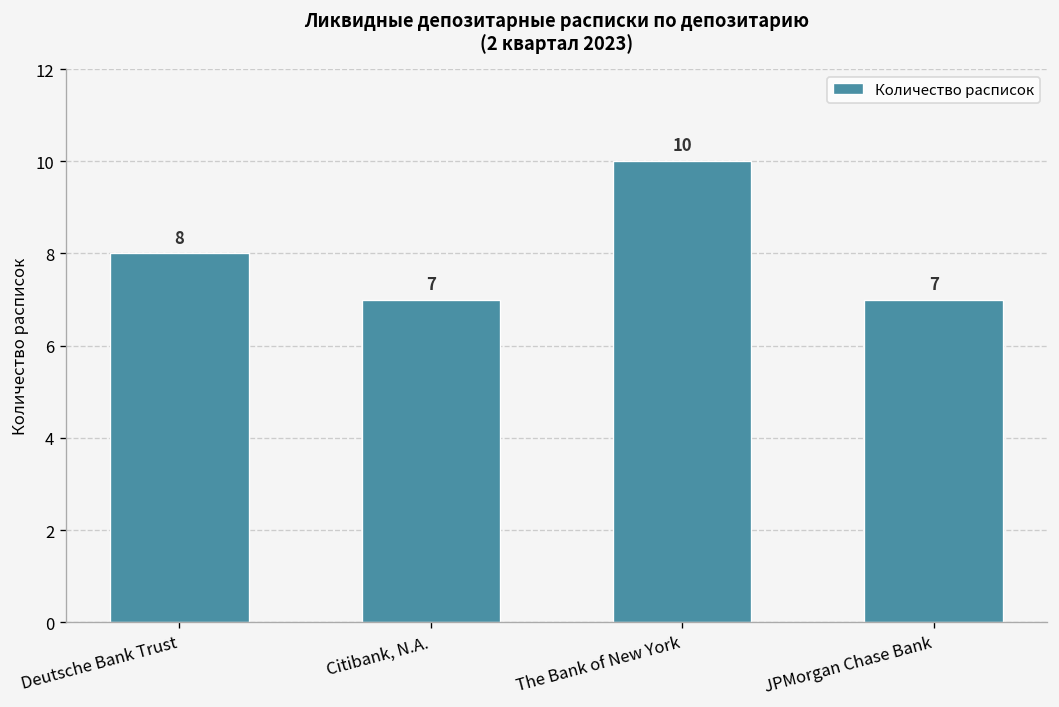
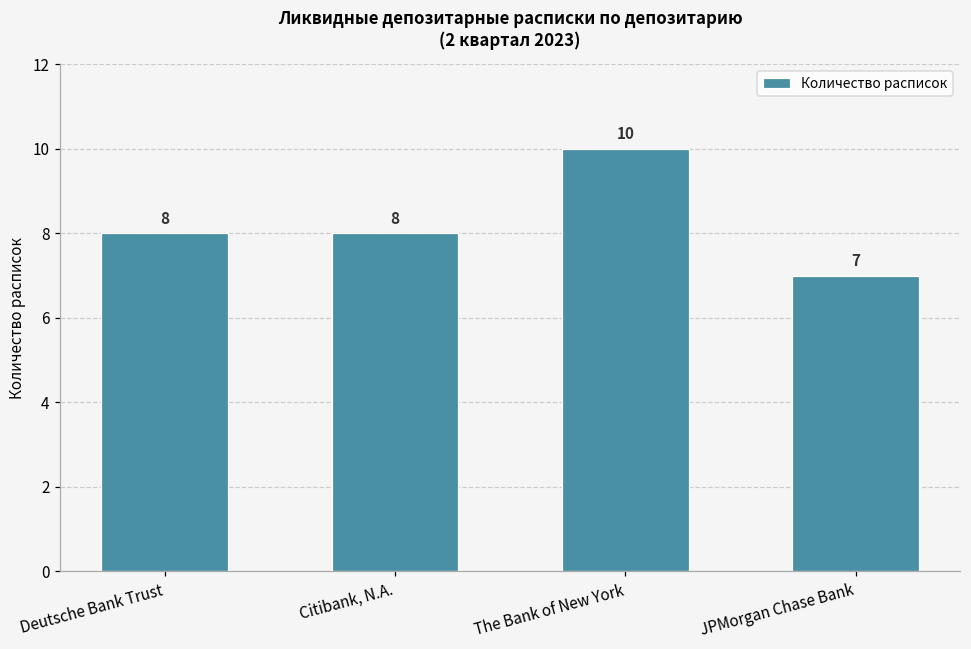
  {
    "Deutsche Bank Trust": 8,
-   "Citibank, N.A.": 7,
+   "Citibank, N.A.": 8,
    "The Bank of New York": 10,
    "JPMorgan Chase Bank": 7
  }
